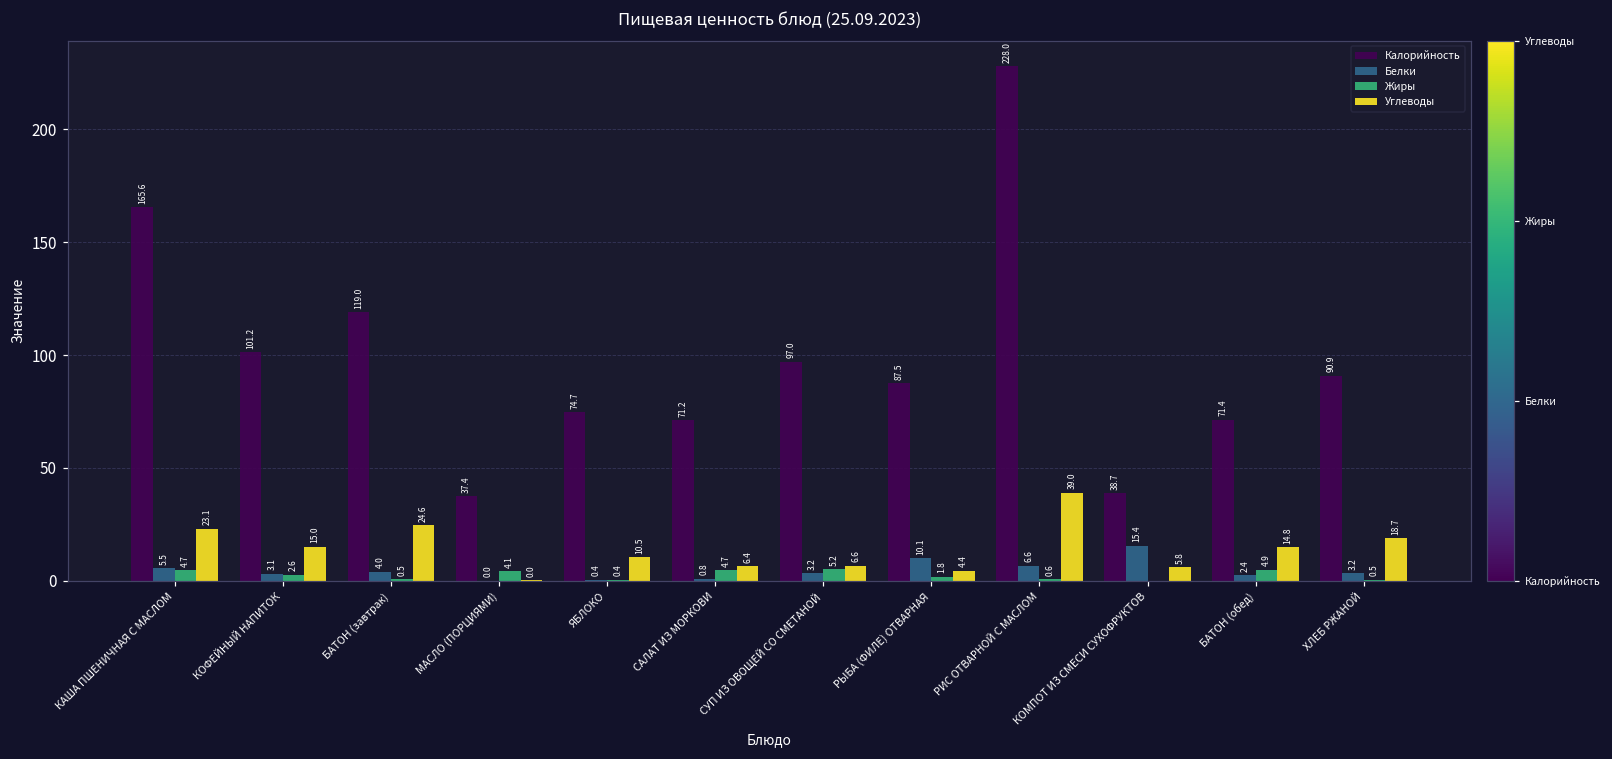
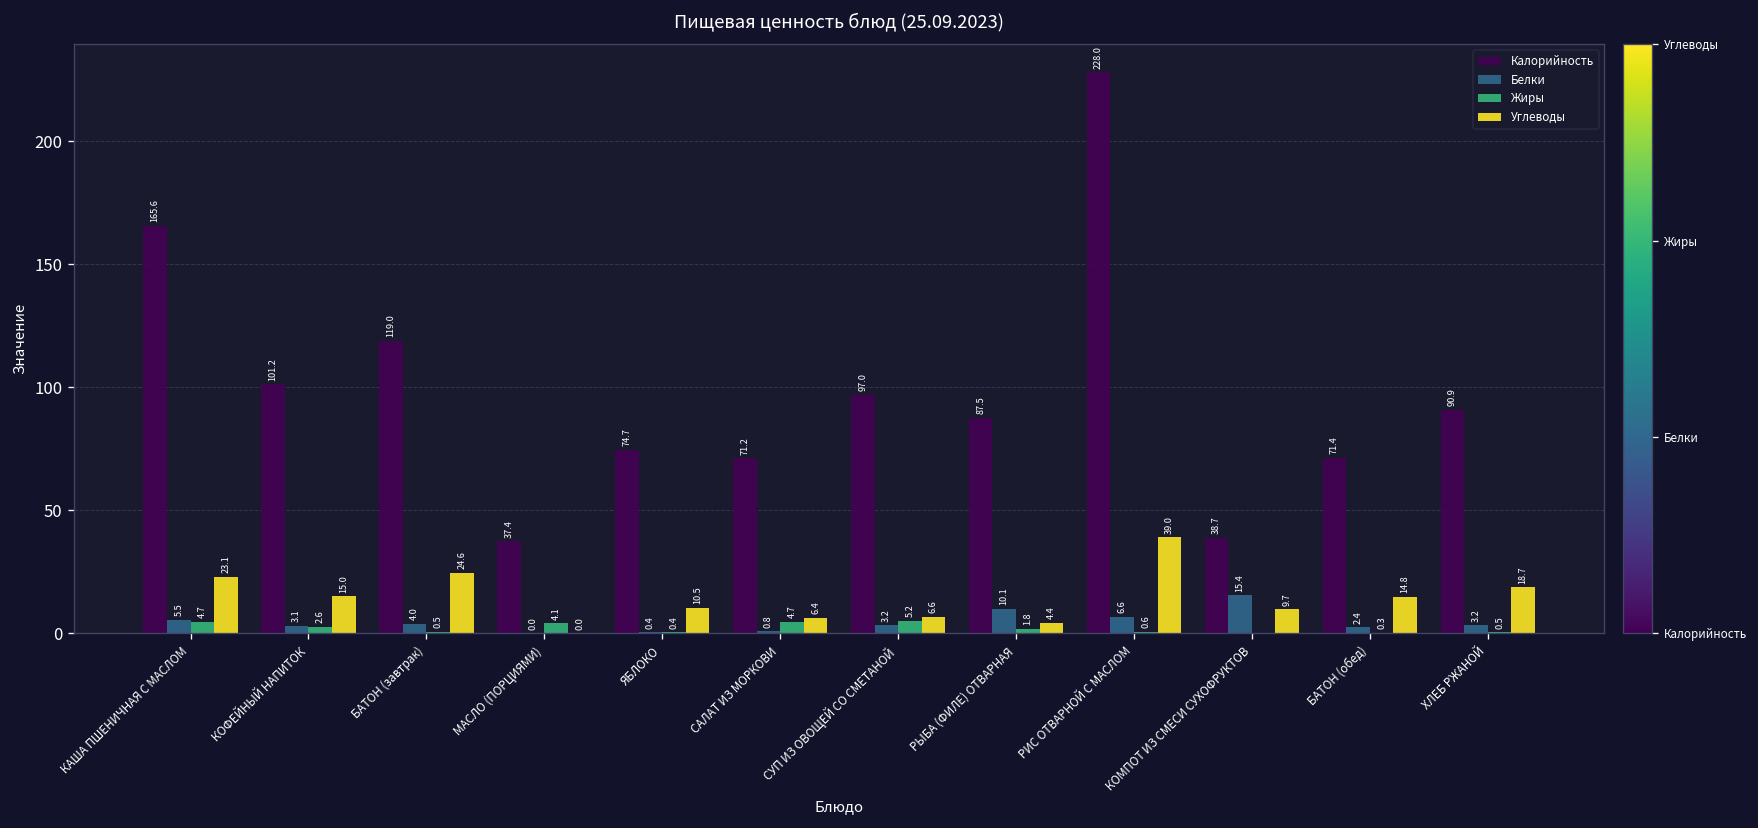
  {
    "Калорийность": {
      "КАША ПШЕНИЧНАЯ С МАСЛОМ": 165.6,
      "КОФЕЙНЫЙ НАПИТОК": 101.2,
      "БАТОН (завтрак)": 119.0,
      "МАСЛО (ПОРЦИЯМИ)": 37.4,
      "ЯБЛОКО": 74.7,
      "САЛАТ ИЗ МОРКОВИ": 71.2,
      "СУП ИЗ ОВОЩЕЙ СО СМЕТАНОЙ": 97.0,
      "РЫБА (ФИЛЕ) ОТВАРНАЯ": 87.5,
      "РИС ОТВАРНОЙ С МАСЛОМ": 228.0,
      "КОМПОТ ИЗ СМЕСИ СУХОФРУКТОВ": 38.7,
      "БАТОН (обед)": 71.4,
      "ХЛЕБ РЖАНОЙ": 90.9
    },
    "Белки": {
      "КАША ПШЕНИЧНАЯ С МАСЛОМ": 5.5,
      "КОФЕЙНЫЙ НАПИТОК": 3.1,
      "БАТОН (завтрак)": 4.0,
      "МАСЛО (ПОРЦИЯМИ)": 0.0,
      "ЯБЛОКО": 0.4,
      "САЛАТ ИЗ МОРКОВИ": 0.8,
      "СУП ИЗ ОВОЩЕЙ СО СМЕТАНОЙ": 3.2,
      "РЫБА (ФИЛЕ) ОТВАРНАЯ": 10.1,
      "РИС ОТВАРНОЙ С МАСЛОМ": 6.6,
      "КОМПОТ ИЗ СМЕСИ СУХОФРУКТОВ": 15.4,
      "БАТОН (обед)": 2.4,
      "ХЛЕБ РЖАНОЙ": 3.2
    },
    "Жиры": {
      "КАША ПШЕНИЧНАЯ С МАСЛОМ": 4.7,
      "КОФЕЙНЫЙ НАПИТОК": 2.6,
      "БАТОН (завтрак)": 0.5,
      "МАСЛО (ПОРЦИЯМИ)": 4.1,
      "ЯБЛОКО": 0.4,
      "САЛАТ ИЗ МОРКОВИ": 4.7,
      "СУП ИЗ ОВОЩЕЙ СО СМЕТАНОЙ": 5.2,
      "РЫБА (ФИЛЕ) ОТВАРНАЯ": 1.8,
      "РИС ОТВАРНОЙ С МАСЛОМ": 0.6,
-     "БАТОН (обед)": 4.9,
+     "БАТОН (обед)": 0.3,
      "ХЛЕБ РЖАНОЙ": 0.5
    },
    "Углеводы": {
      "КАША ПШЕНИЧНАЯ С МАСЛОМ": 23.1,
      "КОФЕЙНЫЙ НАПИТОК": 15.0,
      "БАТОН (завтрак)": 24.6,
      "МАСЛО (ПОРЦИЯМИ)": 0.0,
      "ЯБЛОКО": 10.5,
      "САЛАТ ИЗ МОРКОВИ": 6.4,
      "СУП ИЗ ОВОЩЕЙ СО СМЕТАНОЙ": 6.6,
      "РЫБА (ФИЛЕ) ОТВАРНАЯ": 4.4,
      "РИС ОТВАРНОЙ С МАСЛОМ": 39.0,
-     "КОМПОТ ИЗ СМЕСИ СУХОФРУКТОВ": 5.8,
+     "КОМПОТ ИЗ СМЕСИ СУХОФРУКТОВ": 9.7,
      "БАТОН (обед)": 14.8,
      "ХЛЕБ РЖАНОЙ": 18.7
    }
  }
